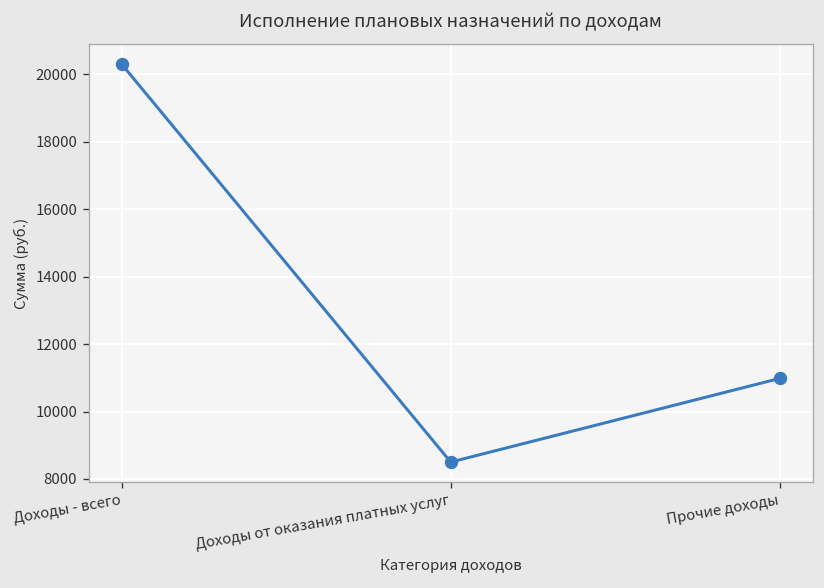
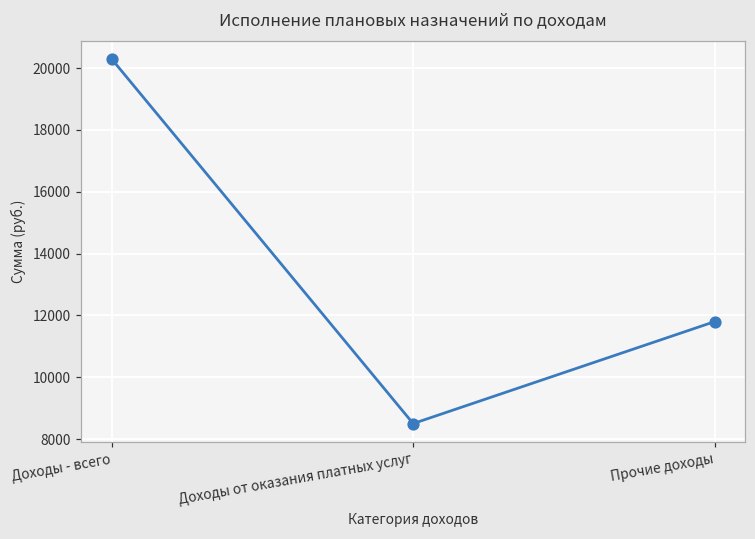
  {
    "Доходы - всего": 20300,
    "Доходы от оказания платных услуг": 8500,
-   "Прочие доходы": 11000
+   "Прочие доходы": 11800
  }
